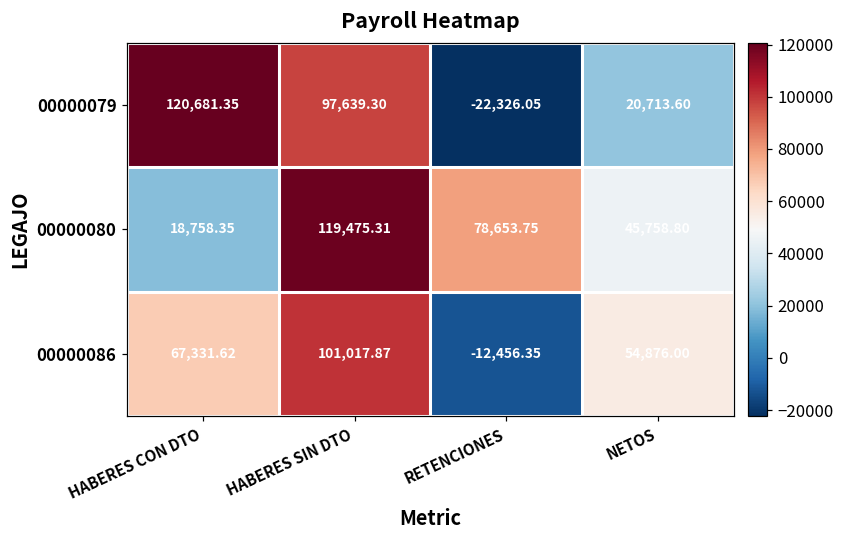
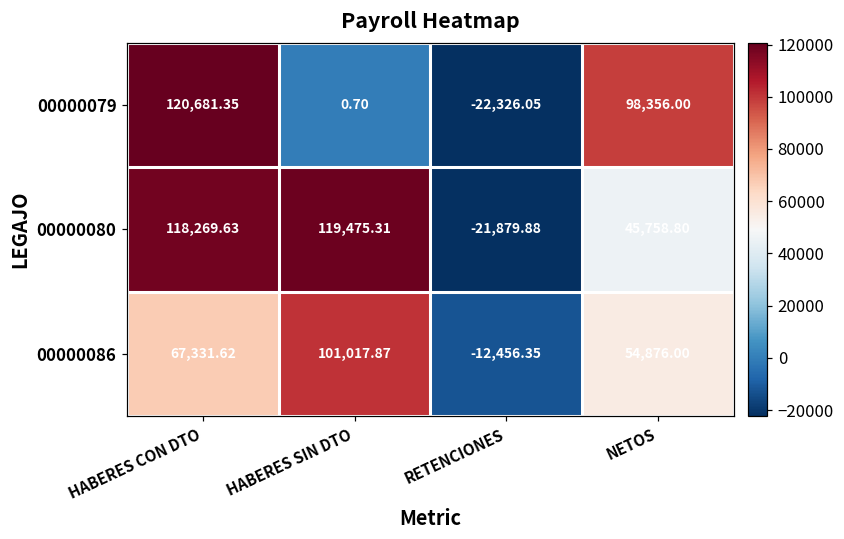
  {
    "00000079": {
      "HABERES CON DTO": "120,681.35",
-     "HABERES SIN DTO": "97,639.30",
+     "HABERES SIN DTO": "0.70",
      "RETENCIONES": "-22,326.05",
-     "NETOS": "20,713.60"
+     "NETOS": "98,356.00"
    },
    "00000080": {
-     "HABERES CON DTO": "18,758.35",
+     "HABERES CON DTO": "118,269.63",
      "HABERES SIN DTO": "119,475.31",
-     "RETENCIONES": "78,653.75"
+     "RETENCIONES": "-21,879.88"
    },
    "00000086": {
      "HABERES CON DTO": "67,331.62",
      "HABERES SIN DTO": "101,017.87",
      "RETENCIONES": "-12,456.35"
    }
  }
